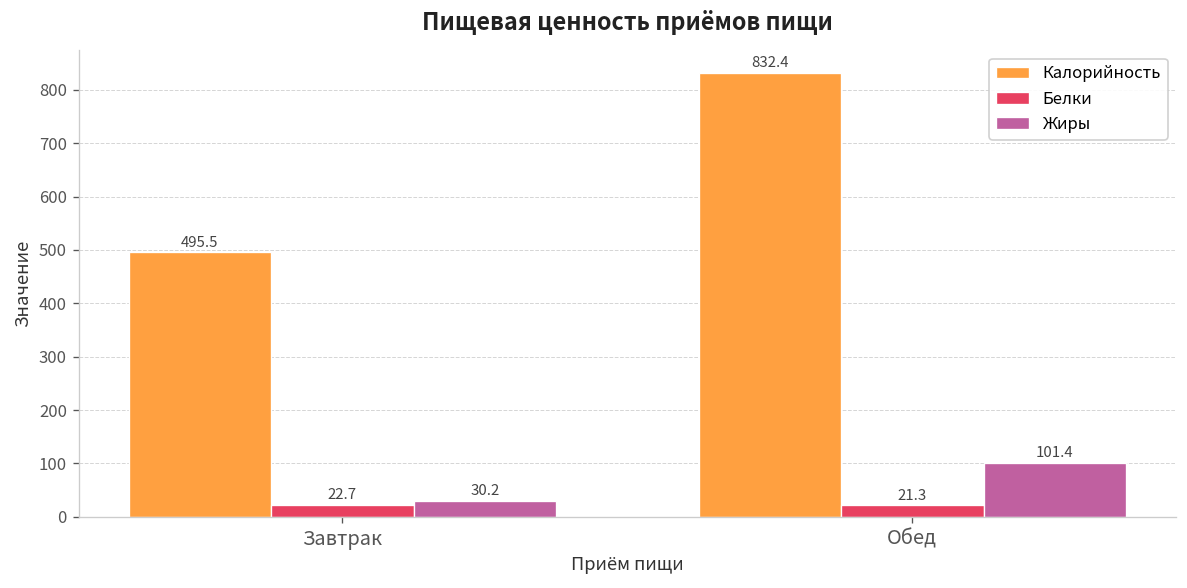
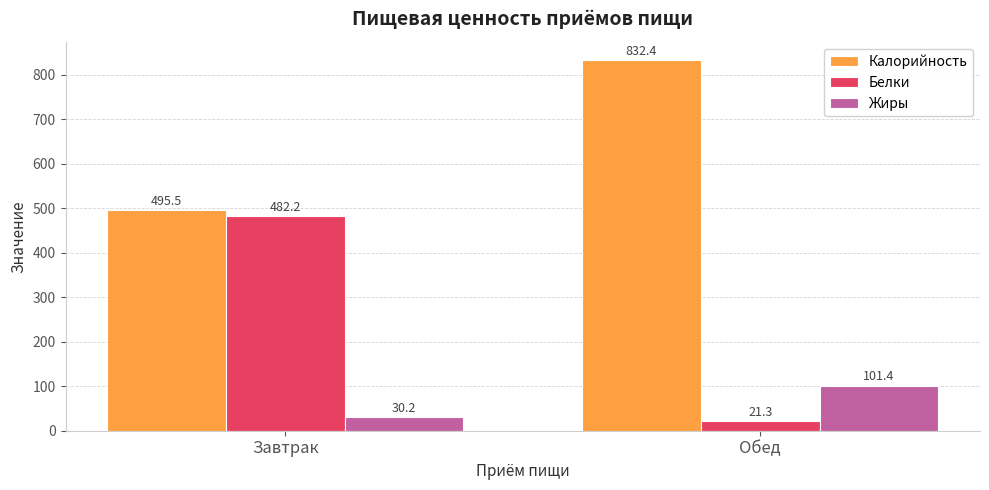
  {
    "Калорийность": {
      "Завтрак": 495.5,
      "Обед": 832.4
    },
    "Белки": {
-     "Завтрак": 22.7,
+     "Завтрак": 482.2,
      "Обед": 21.3
    },
    "Жиры": {
      "Завтрак": 30.2,
      "Обед": 101.4
    }
  }
